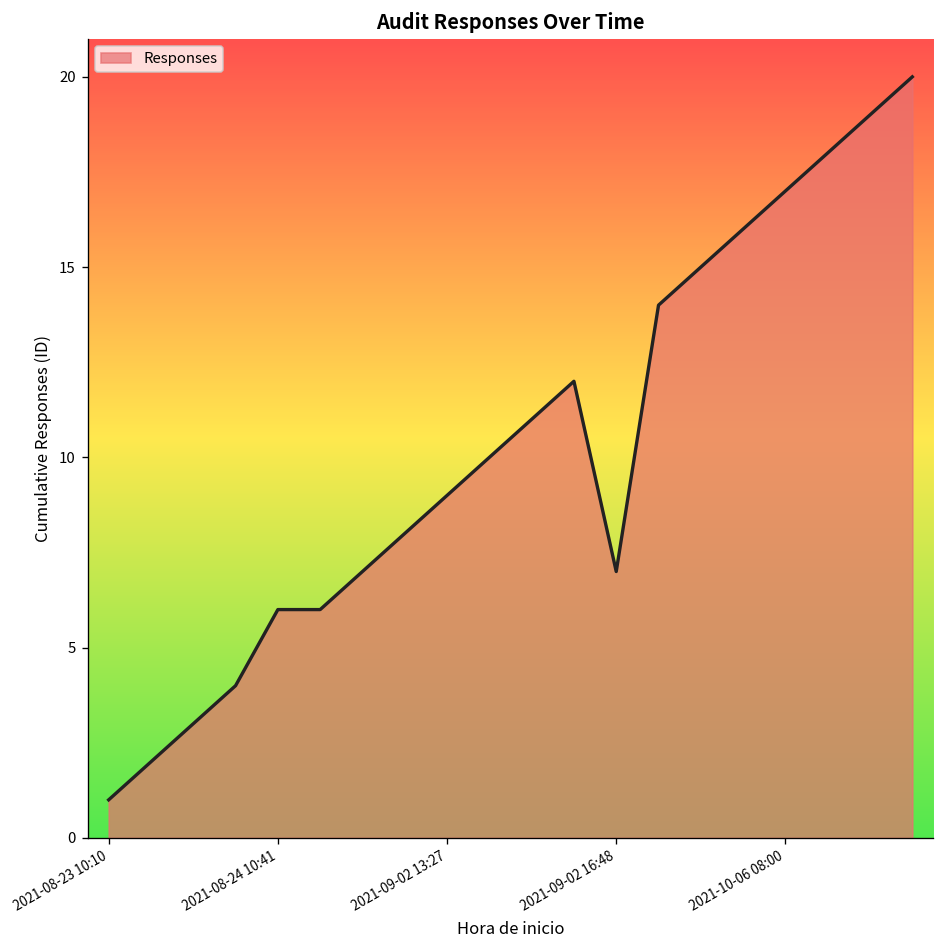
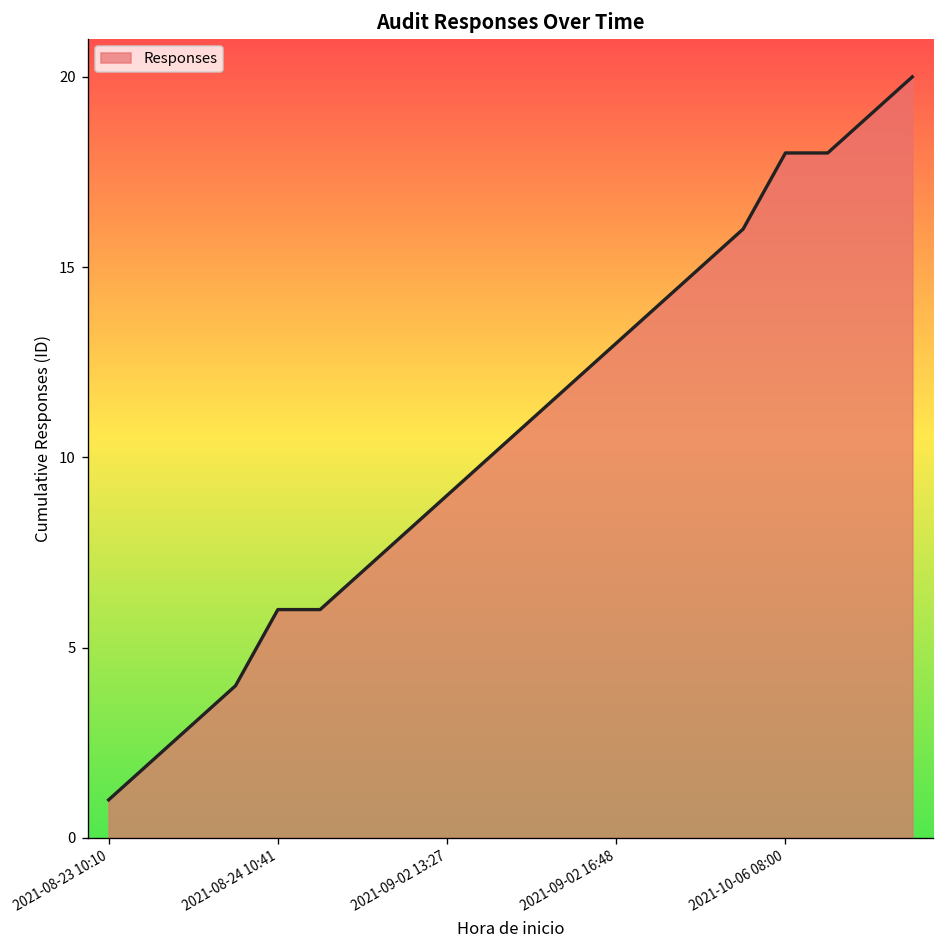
  {
    "2021-08-23 10:10": 1,
    "2021-08-24 10:41": 6,
    "2021-09-02 13:27": 9,
-   "2021-09-02 16:48": 7,
-   "2021-10-06 08:00": 17
+   "2021-09-02 16:48": 13,
+   "2021-10-06 08:00": 18
  }
